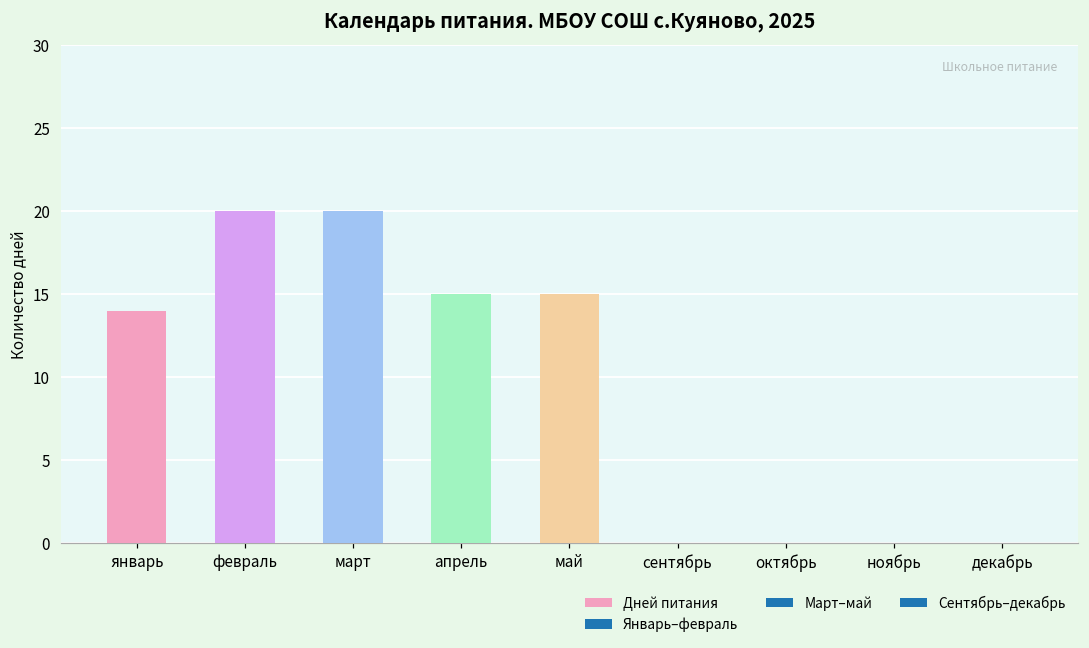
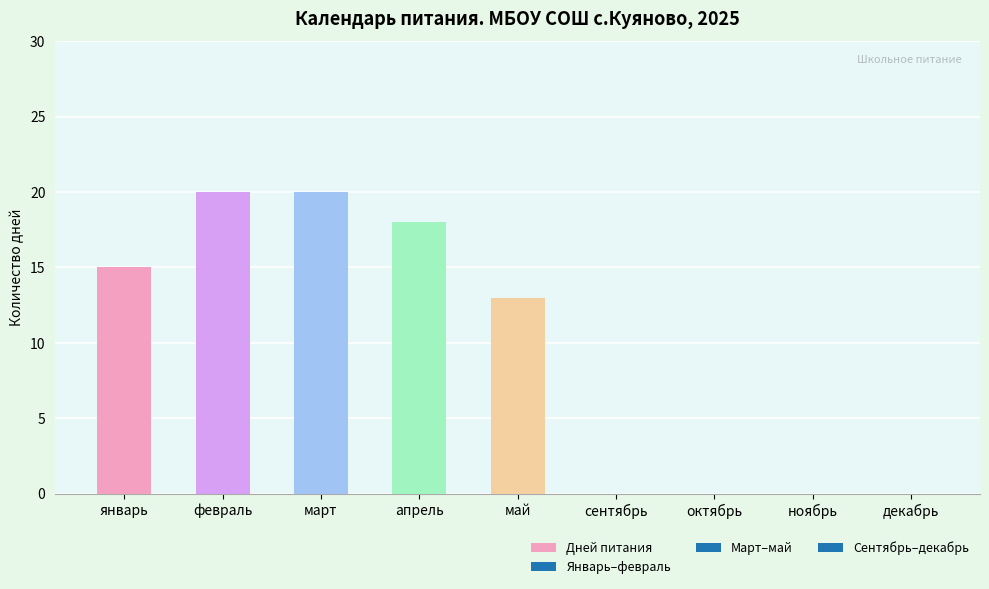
  {
-   "январь": 14,
+   "январь": 15,
    "февраль": 20,
    "март": 20,
-   "апрель": 15,
-   "май": 15,
+   "апрель": 18,
+   "май": 13,
    "сентябрь": 0,
    "октябрь": 0,
    "ноябрь": 0,
    "декабрь": 0
  }
